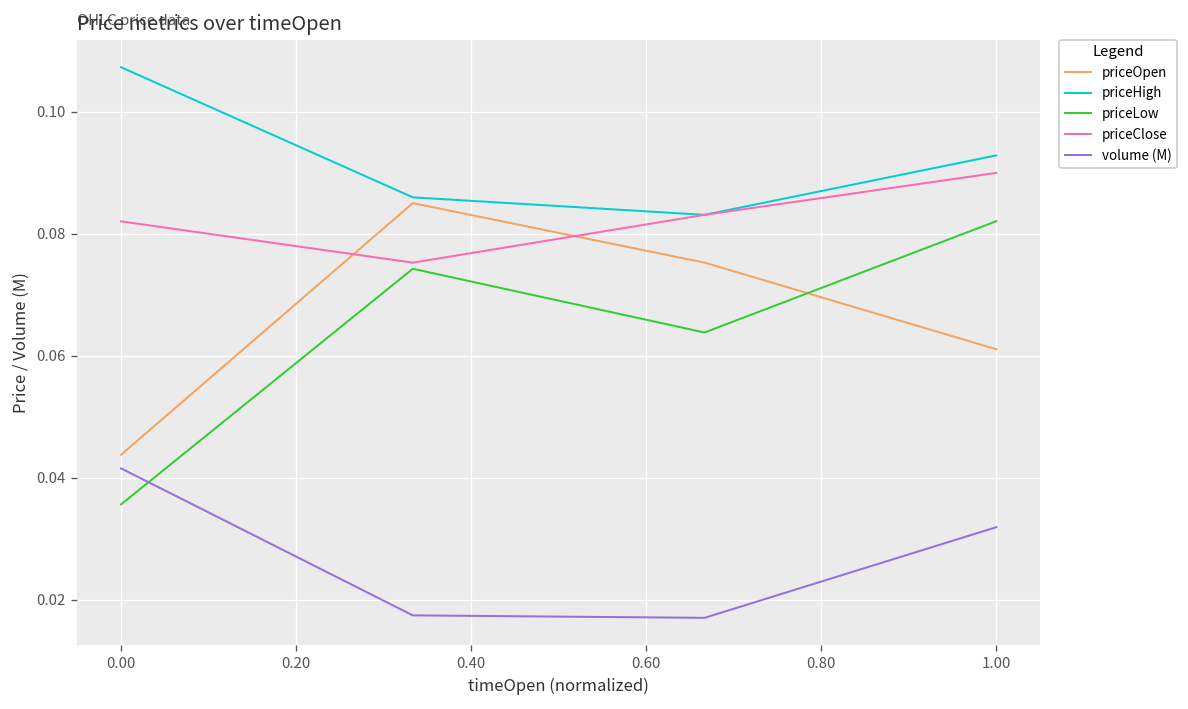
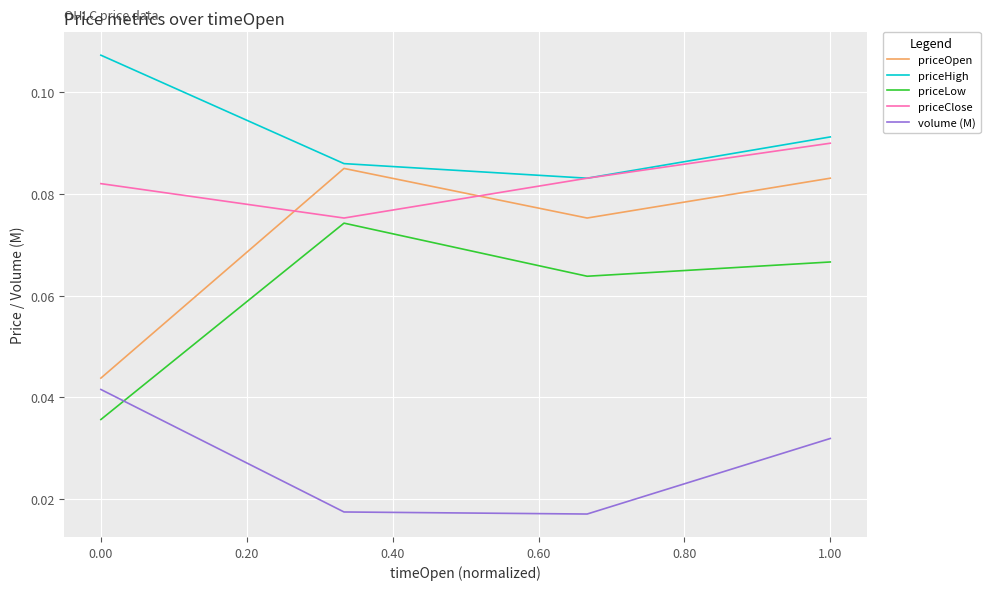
  {
    "priceOpen": {
      "0.00": 0.044,
-     "1.00": 0.061
+     "1.00": 0.083
    },
    "priceHigh": {
      "0.00": 0.107,
-     "1.00": 0.093
+     "1.00": 0.091
    },
    "priceLow": {
      "0.00": 0.036,
-     "1.00": 0.082
+     "1.00": 0.067
    },
    "priceClose": {
      "0.00": 0.082,
      "1.00": 0.090
    },
    "volume (M)": {
      "0.00": 0.042,
      "1.00": 0.032
    }
  }
